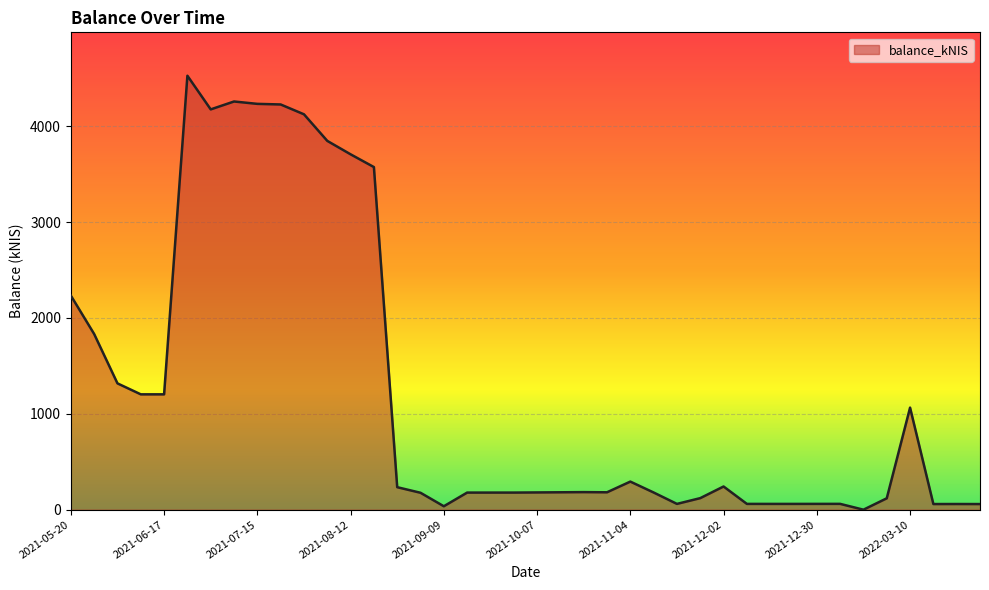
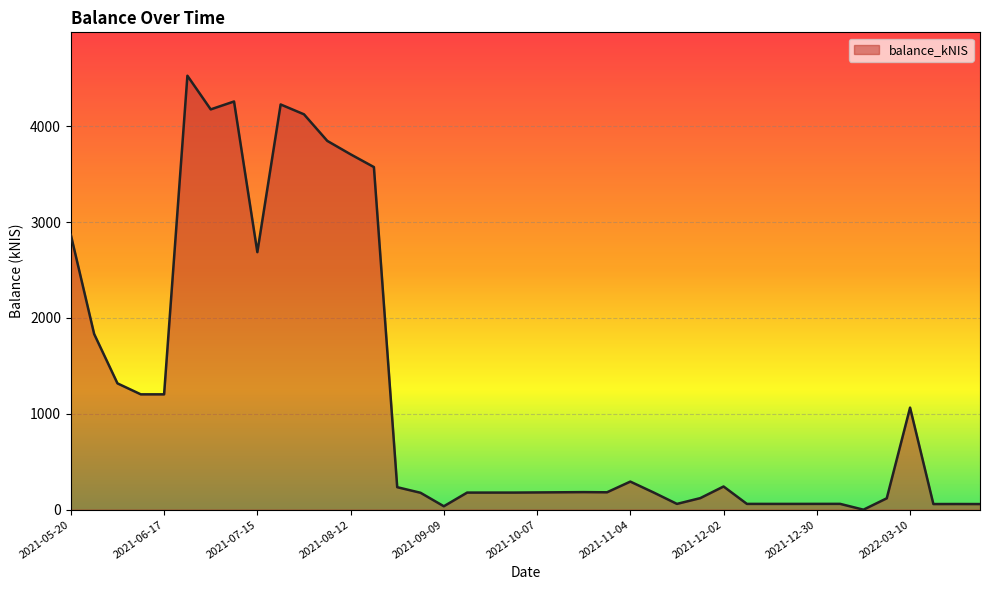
  {
-   "2021-05-20": 2200,
+   "2021-05-20": 2900,
    "2021-06-17": 1200,
-   "2021-07-15": 4200,
+   "2021-07-15": 2700,
    "2021-08-12": 3700,
    "2021-09-09": 0,
    "2021-10-07": 200,
    "2021-11-04": 300,
    "2021-12-02": 200,
    "2021-12-30": 100,
    "2022-03-10": 1100
  }
